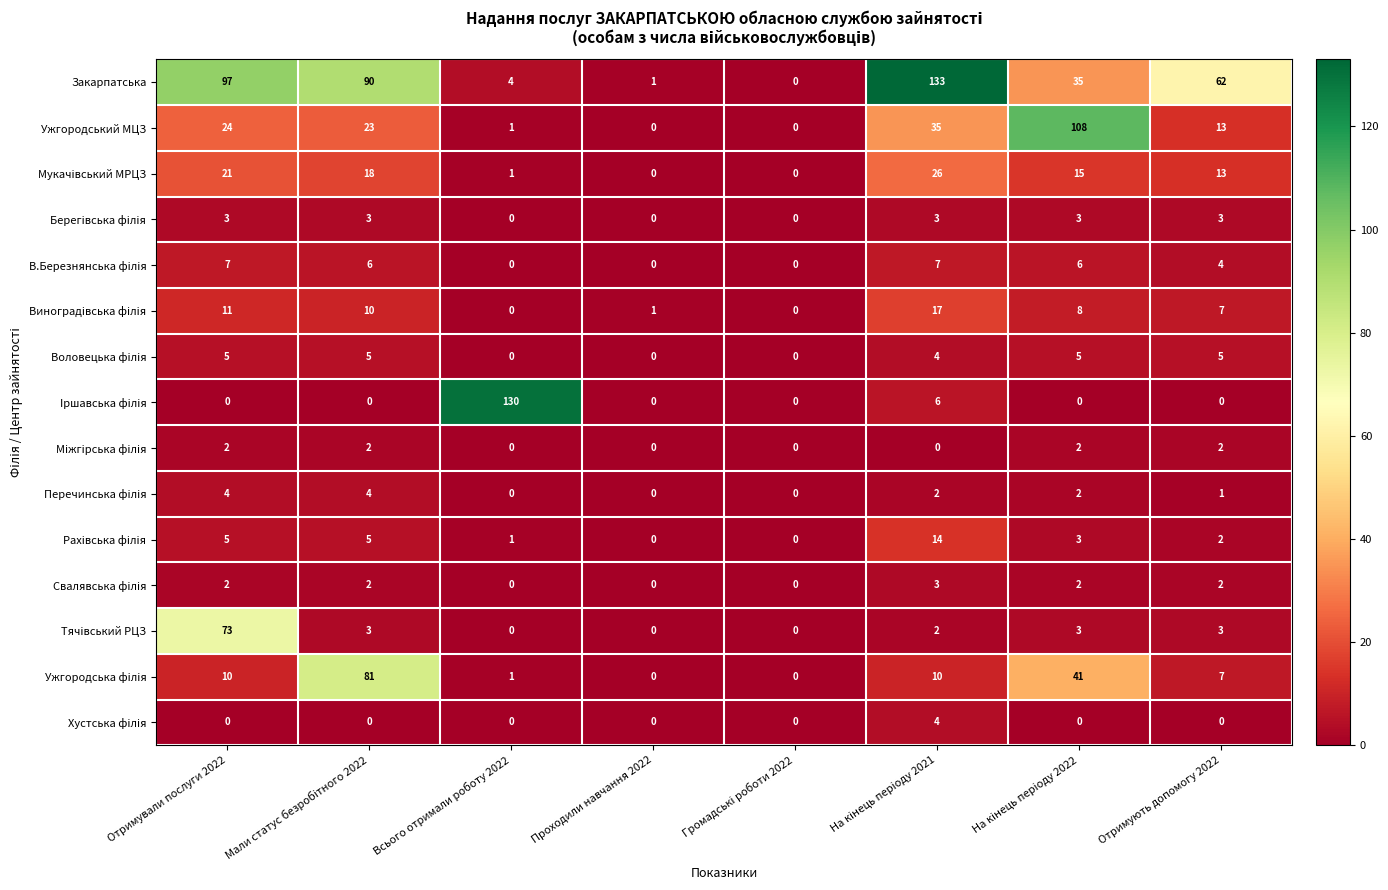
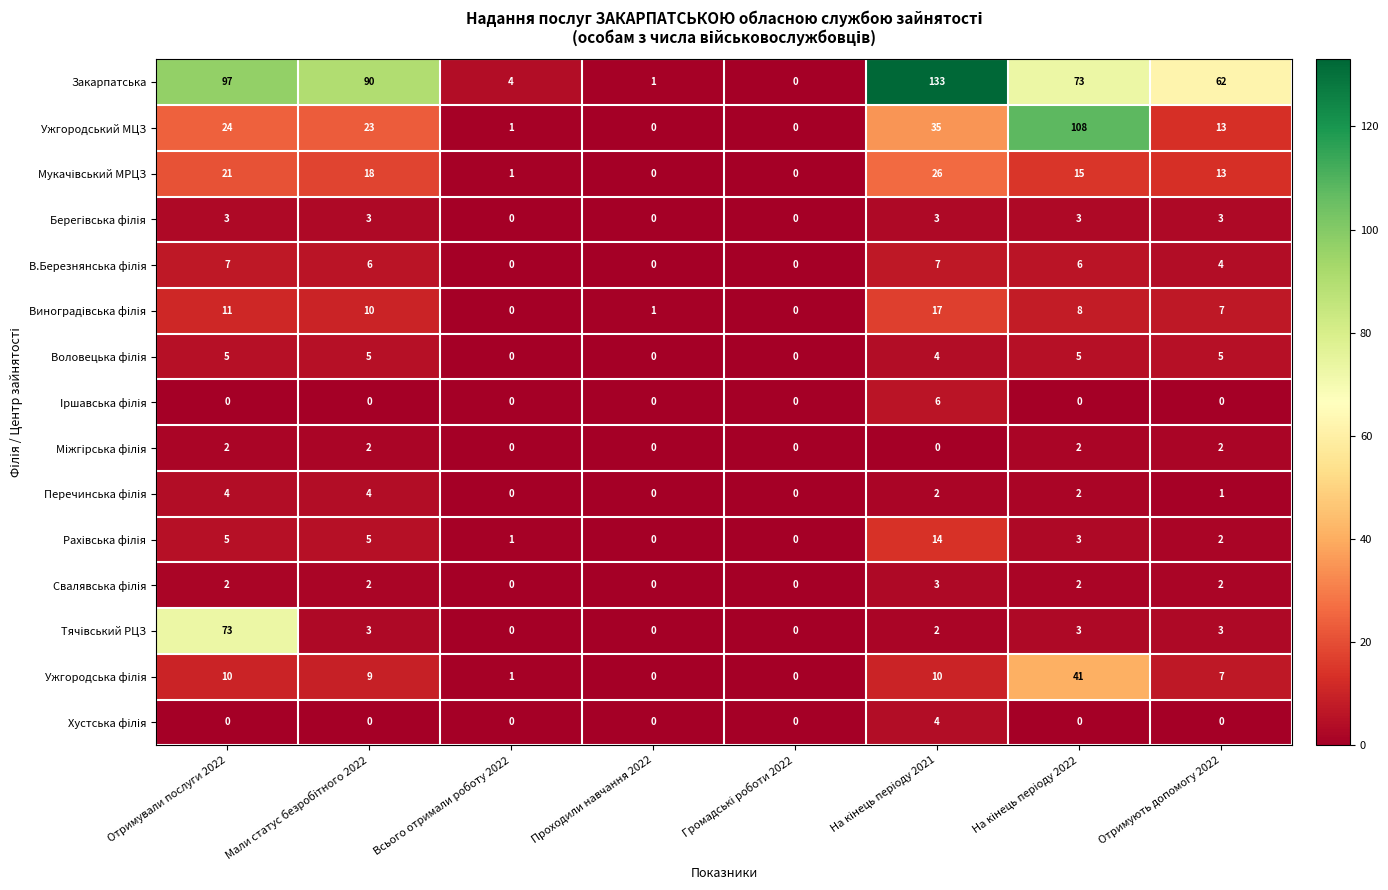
  {
    "Закарпатська": {
      "Отримували послуги 2022": 97,
      "Мали статус безробітного 2022": 90,
      "Всього отримали роботу 2022": 4,
      "Проходили навчання 2022": 1,
      "Громадські роботи 2022": 0,
      "На кінець періоду 2021": 133,
-     "На кінець періоду 2022": 35,
+     "На кінець періоду 2022": 73,
      "Отримують допомогу 2022": 62
    },
    "Ужгородський МЦЗ": {
      "Отримували послуги 2022": 24,
      "Мали статус безробітного 2022": 23,
      "Всього отримали роботу 2022": 1,
      "Проходили навчання 2022": 0,
      "Громадські роботи 2022": 0,
      "На кінець періоду 2021": 35,
      "На кінець періоду 2022": 108,
      "Отримують допомогу 2022": 13
    },
    "Мукачівський МРЦЗ": {
      "Отримували послуги 2022": 21,
      "Мали статус безробітного 2022": 18,
      "Всього отримали роботу 2022": 1,
      "Проходили навчання 2022": 0,
      "Громадські роботи 2022": 0,
      "На кінець періоду 2021": 26,
      "На кінець періоду 2022": 15,
      "Отримують допомогу 2022": 13
    },
    "Берегівська філія": {
      "Отримували послуги 2022": 3,
      "Мали статус безробітного 2022": 3,
      "Всього отримали роботу 2022": 0,
      "Проходили навчання 2022": 0,
      "Громадські роботи 2022": 0,
      "На кінець періоду 2021": 3,
      "На кінець періоду 2022": 3,
      "Отримують допомогу 2022": 3
    },
    "В.Березнянська філія": {
      "Отримували послуги 2022": 7,
      "Мали статус безробітного 2022": 6,
      "Всього отримали роботу 2022": 0,
      "Проходили навчання 2022": 0,
      "Громадські роботи 2022": 0,
      "На кінець періоду 2021": 7,
      "На кінець періоду 2022": 6,
      "Отримують допомогу 2022": 4
    },
    "Виноградівська філія": {
      "Отримували послуги 2022": 11,
      "Мали статус безробітного 2022": 10,
      "Всього отримали роботу 2022": 0,
      "Проходили навчання 2022": 1,
      "Громадські роботи 2022": 0,
      "На кінець періоду 2021": 17,
      "На кінець періоду 2022": 8,
      "Отримують допомогу 2022": 7
    },
    "Воловецька філія": {
      "Отримували послуги 2022": 5,
      "Мали статус безробітного 2022": 5,
      "Всього отримали роботу 2022": 0,
      "Проходили навчання 2022": 0,
      "Громадські роботи 2022": 0,
      "На кінець періоду 2021": 4,
      "На кінець періоду 2022": 5,
      "Отримують допомогу 2022": 5
    },
    "Іршавська філія": {
      "Отримували послуги 2022": 0,
      "Мали статус безробітного 2022": 0,
-     "Всього отримали роботу 2022": 130,
+     "Всього отримали роботу 2022": 0,
      "Проходили навчання 2022": 0,
      "Громадські роботи 2022": 0,
      "На кінець періоду 2021": 6,
      "На кінець періоду 2022": 0,
      "Отримують допомогу 2022": 0
    },
    "Міжгірська філія": {
      "Отримували послуги 2022": 2,
      "Мали статус безробітного 2022": 2,
      "Всього отримали роботу 2022": 0,
      "Проходили навчання 2022": 0,
      "Громадські роботи 2022": 0,
      "На кінець періоду 2021": 0,
      "На кінець періоду 2022": 2,
      "Отримують допомогу 2022": 2
    },
    "Перечинська філія": {
      "Отримували послуги 2022": 4,
      "Мали статус безробітного 2022": 4,
      "Всього отримали роботу 2022": 0,
      "Проходили навчання 2022": 0,
      "Громадські роботи 2022": 0,
      "На кінець періоду 2021": 2,
      "На кінець періоду 2022": 2,
      "Отримують допомогу 2022": 1
    },
    "Рахівська філія": {
      "Отримували послуги 2022": 5,
      "Мали статус безробітного 2022": 5,
      "Всього отримали роботу 2022": 1,
      "Проходили навчання 2022": 0,
      "Громадські роботи 2022": 0,
      "На кінець періоду 2021": 14,
      "На кінець періоду 2022": 3,
      "Отримують допомогу 2022": 2
    },
    "Свалявська філія": {
      "Отримували послуги 2022": 2,
      "Мали статус безробітного 2022": 2,
      "Всього отримали роботу 2022": 0,
      "Проходили навчання 2022": 0,
      "Громадські роботи 2022": 0,
      "На кінець періоду 2021": 3,
      "На кінець періоду 2022": 2,
      "Отримують допомогу 2022": 2
    },
    "Тячівський РЦЗ": {
      "Отримували послуги 2022": 73,
      "Мали статус безробітного 2022": 3,
      "Всього отримали роботу 2022": 0,
      "Проходили навчання 2022": 0,
      "Громадські роботи 2022": 0,
      "На кінець періоду 2021": 2,
      "На кінець періоду 2022": 3,
      "Отримують допомогу 2022": 3
    },
    "Ужгородська філія": {
      "Отримували послуги 2022": 10,
-     "Мали статус безробітного 2022": 81,
+     "Мали статус безробітного 2022": 9,
      "Всього отримали роботу 2022": 1,
      "Проходили навчання 2022": 0,
      "Громадські роботи 2022": 0,
      "На кінець періоду 2021": 10,
      "На кінець періоду 2022": 41,
      "Отримують допомогу 2022": 7
    },
    "Хустська філія": {
      "Отримували послуги 2022": 0,
      "Мали статус безробітного 2022": 0,
      "Всього отримали роботу 2022": 0,
      "Проходили навчання 2022": 0,
      "Громадські роботи 2022": 0,
      "На кінець періоду 2021": 4,
      "На кінець періоду 2022": 0,
      "Отримують допомогу 2022": 0
    }
  }
